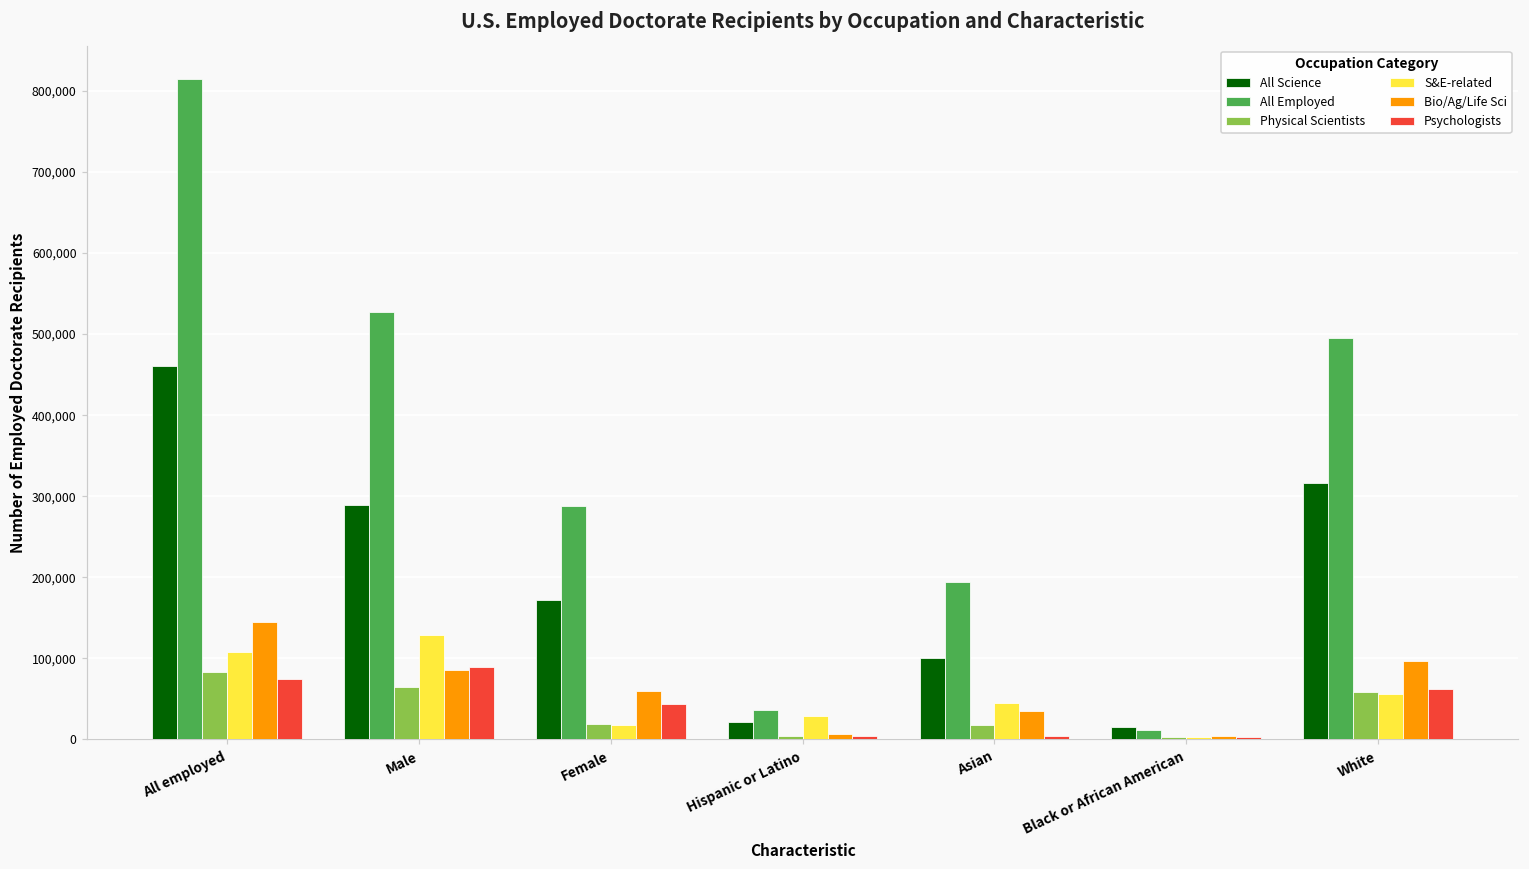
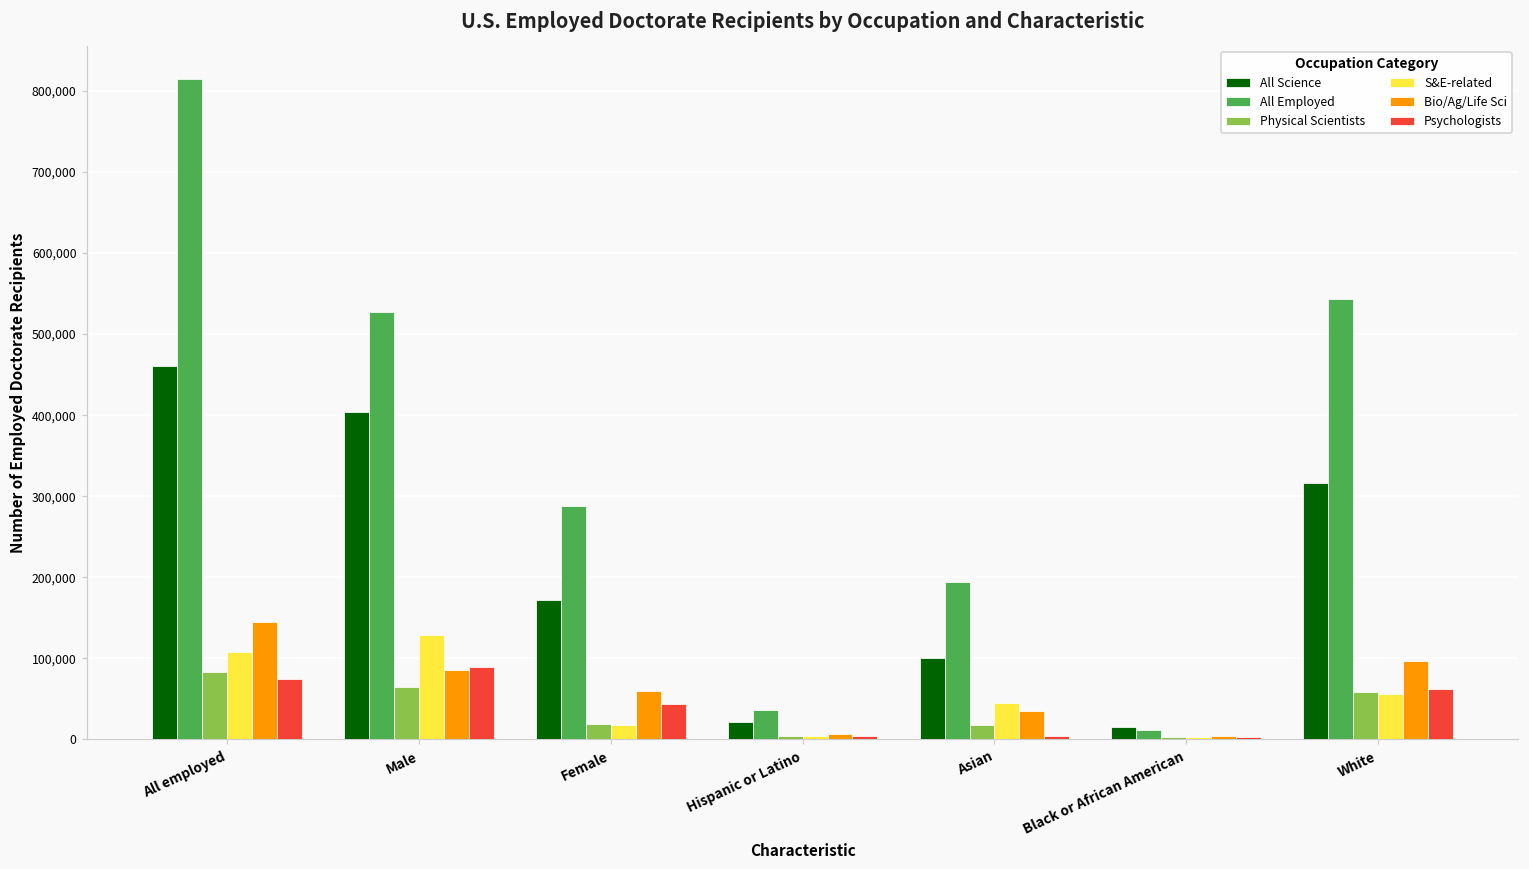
  {
    "All Science": {
      "All employed": "460,000",
-     "Male": "290,000",
+     "Male": "400,000",
      "Female": "170,000",
      "Hispanic or Latino": "20,000",
      "Asian": "100,000",
      "Black or African American": "20,000",
      "White": "320,000"
    },
    "All Employed": {
      "All employed": "820,000",
      "Male": "530,000",
      "Female": "290,000",
      "Hispanic or Latino": "40,000",
      "Asian": "190,000",
      "Black or African American": "10,000",
-     "White": "500,000"
+     "White": "540,000"
    },
    "Physical Scientists": {
      "All employed": "80,000",
      "Male": "60,000",
      "Female": "20,000",
      "Hispanic or Latino": "0",
      "Asian": "20,000",
      "White": "60,000"
    },
    "S&E-related": {
      "All employed": "110,000",
      "Male": "130,000",
      "Female": "20,000",
-     "Hispanic or Latino": "30,000",
+     "Hispanic or Latino": "0",
      "Asian": "40,000",
      "White": "60,000"
    },
    "Bio/Ag/Life Sci": {
      "All employed": "140,000",
      "Male": "90,000",
      "Female": "60,000",
      "Hispanic or Latino": "10,000",
      "Asian": "30,000",
      "Black or African American": "0",
      "White": "100,000"
    },
    "Psychologists": {
      "All employed": "70,000",
      "Male": "90,000",
      "Female": "40,000",
      "Hispanic or Latino": "0",
      "Asian": "0",
      "White": "60,000"
    }
  }
